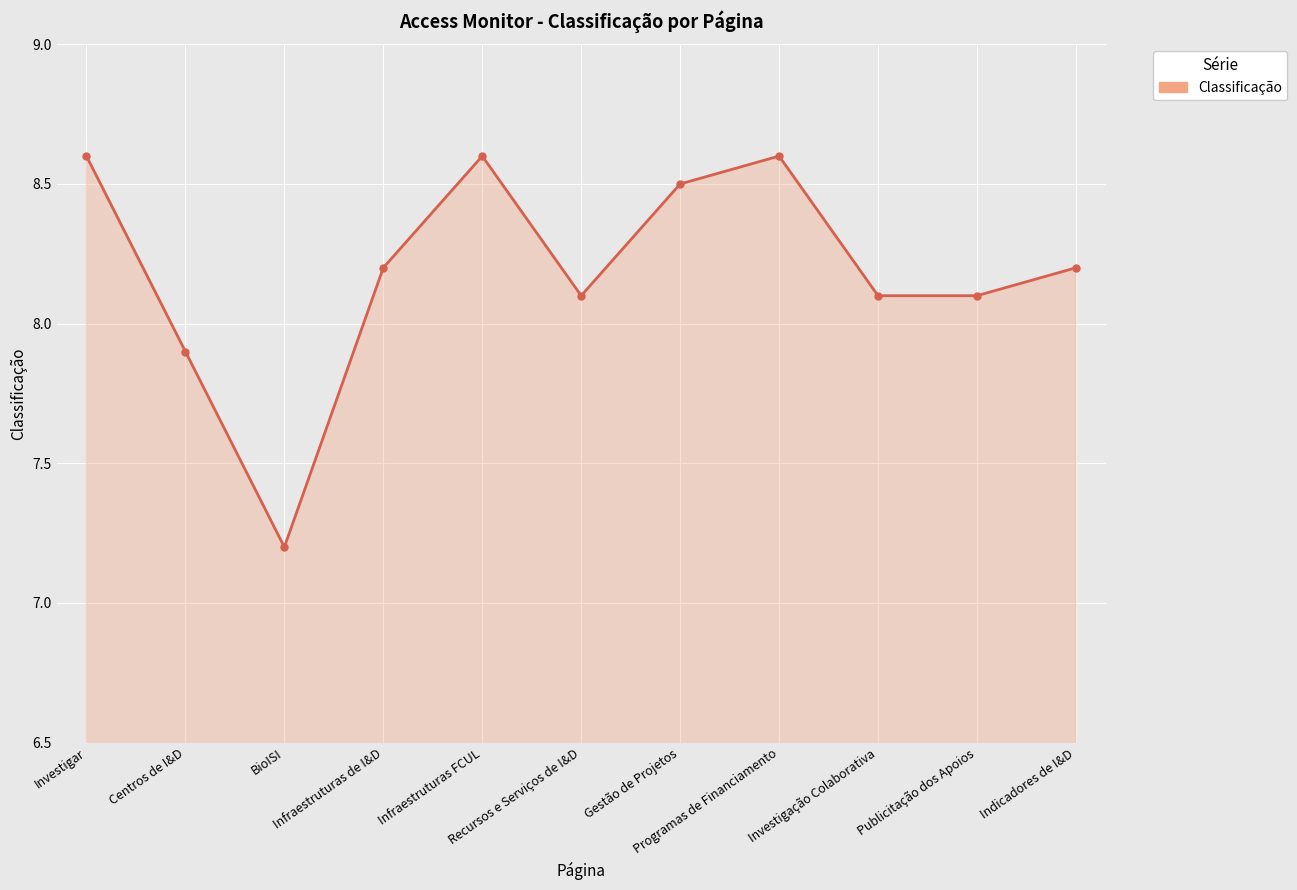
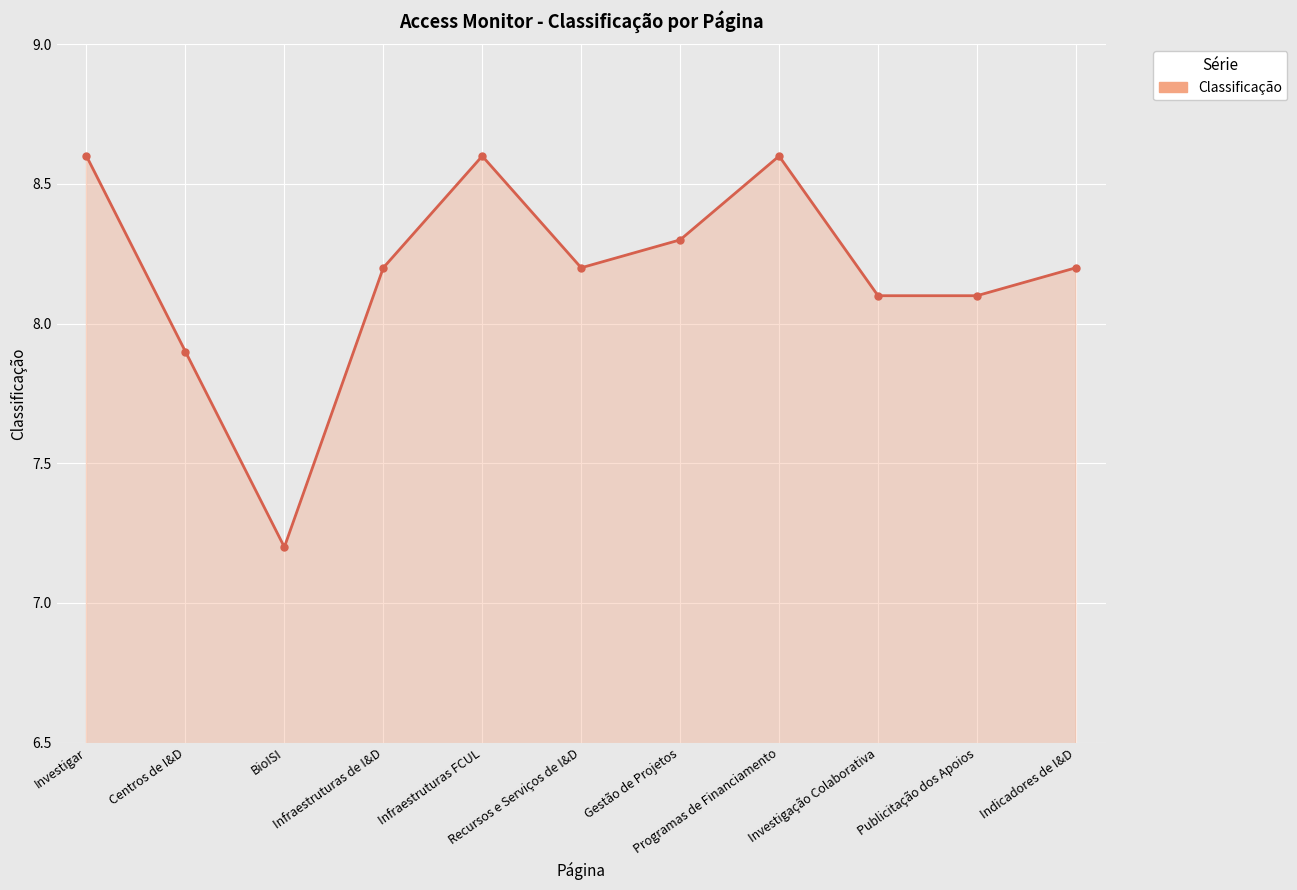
  {
    "Investigar": 8.6,
    "Centros de I&D": 7.9,
    "BioISI": 7.2,
    "Infraestruturas de I&D": 8.2,
    "Infraestruturas FCUL": 8.6,
-   "Recursos e Serviços de I&D": 8.1,
-   "Gestão de Projetos": 8.5,
+   "Recursos e Serviços de I&D": 8.2,
+   "Gestão de Projetos": 8.3,
    "Programas de Financiamento": 8.6,
    "Investigação Colaborativa": 8.1,
    "Publicitação dos Apoios": 8.1,
    "Indicadores de I&D": 8.2
  }
